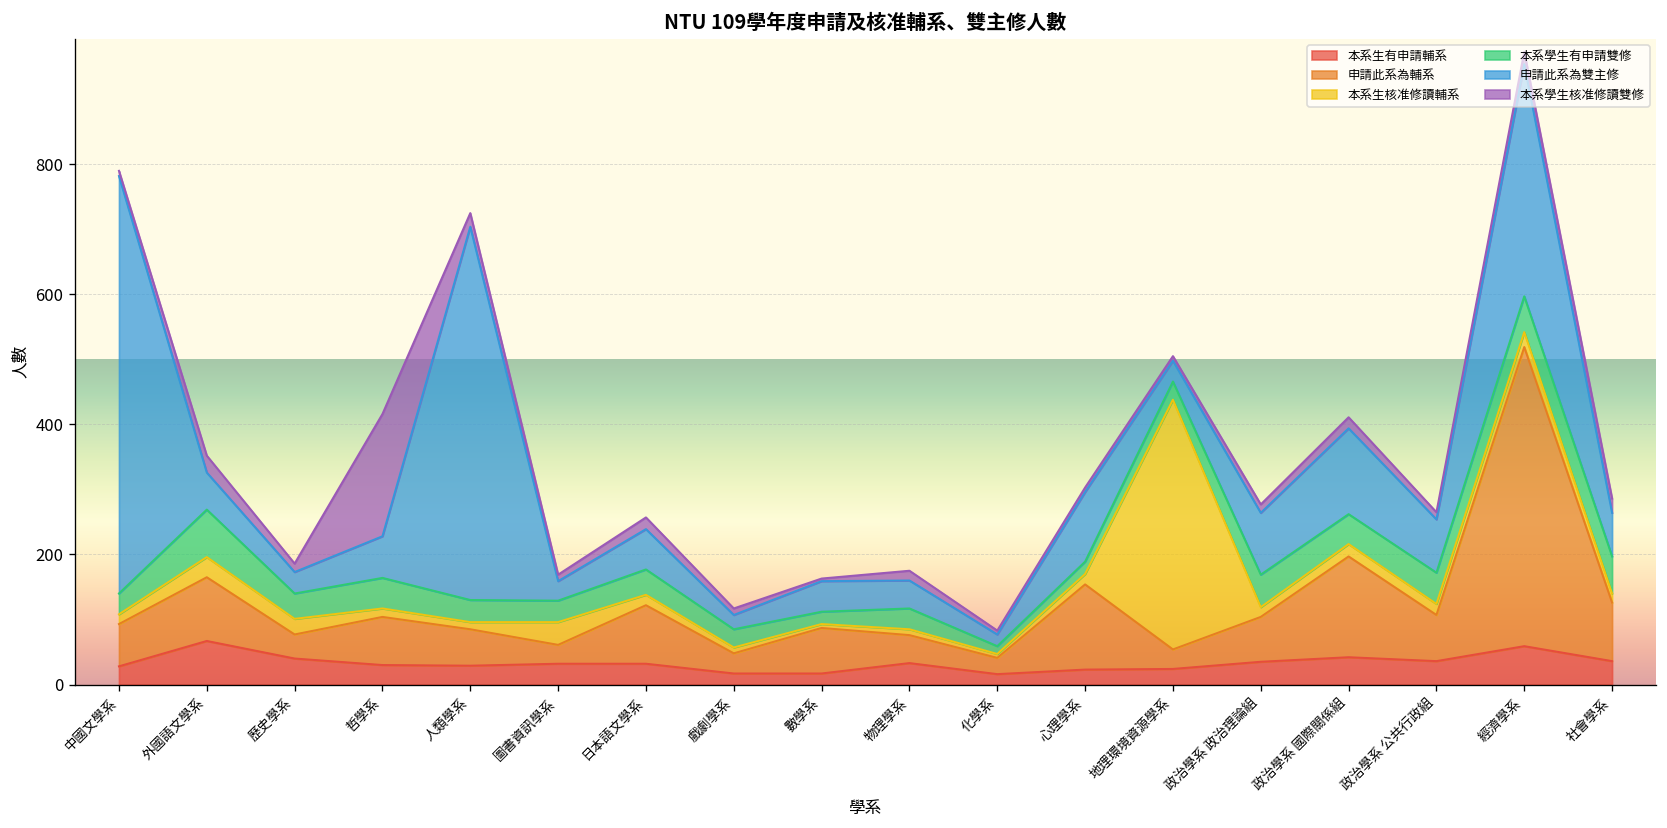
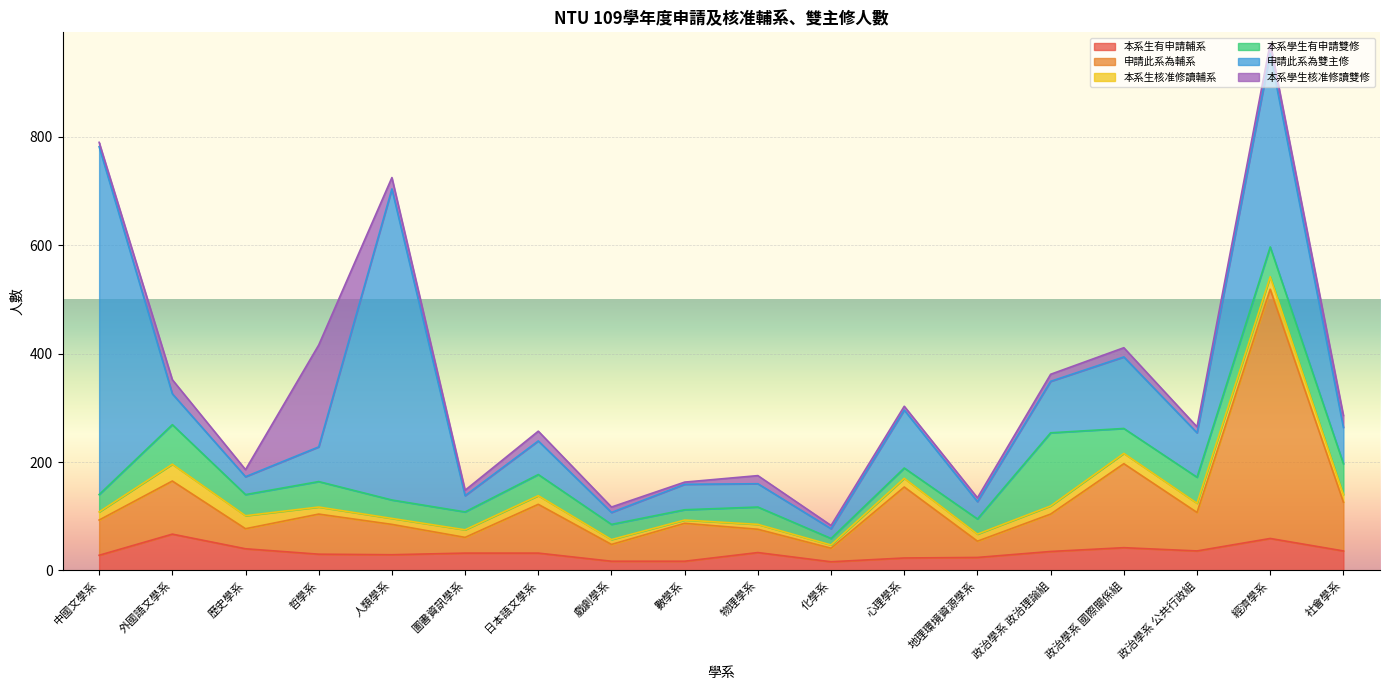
  {
    "本系生核准修讀輔系": {
      "中國文學系": 20,
      "外國語文學系": 30,
      "歷史學系": 20,
      "哲學系": 10,
      "人類學系": 10,
-     "圖書資訊學系": 40,
+     "圖書資訊學系": 10,
      "日本語文學系": 20,
      "戲劇學系": 10,
      "數學系": 10,
      "物理學系": 10,
      "化學系": 10,
      "心理學系": 20,
-     "地理環境資源學系": 380,
+     "地理環境資源學系": 10,
      "政治學系 政治理論組": 20,
      "政治學系 國際關係組": 20,
      "政治學系 公共行政組": 20,
      "經濟學系": 20,
      "社會學系": 10
    },
    "本系學生有申請雙修": {
      "中國文學系": 30,
      "外國語文學系": 70,
      "歷史學系": 40,
      "哲學系": 50,
      "人類學系": 30,
      "圖書資訊學系": 30,
      "日本語文學系": 40,
      "戲劇學系": 30,
      "數學系": 20,
      "物理學系": 30,
      "化學系": 10,
      "心理學系": 20,
      "地理環境資源學系": 30,
-     "政治學系 政治理論組": 50,
+     "政治學系 政治理論組": 140,
      "政治學系 國際關係組": 50,
      "政治學系 公共行政組": 50,
      "經濟學系": 60,
      "社會學系": 60
    },
    "申請此系為雙主修": {
      "中國文學系": 640,
      "外國語文學系": 60,
      "歷史學系": 30,
      "哲學系": 60,
      "人類學系": 570,
      "圖書資訊學系": 30,
      "日本語文學系": 60,
      "戲劇學系": 20,
      "物理學系": 40,
      "化學系": 20,
      "心理學系": 110,
      "地理環境資源學系": 30,
      "政治學系 政治理論組": 100,
      "政治學系 國際關係組": 130,
      "政治學系 公共行政組": 80,
      "社會學系": 70
    },
    "本系學生核准修讀雙修": {
      "中國文學系": 10,
      "外國語文學系": 30,
      "歷史學系": 10,
      "哲學系": 190,
      "人類學系": 20,
      "圖書資訊學系": 10,
      "日本語文學系": 20,
      "戲劇學系": 10,
      "物理學系": 20,
      "化學系": 10,
      "心理學系": 10,
      "地理環境資源學系": 10,
      "政治學系 政治理論組": 10,
      "政治學系 國際關係組": 20,
      "政治學系 公共行政組": 10,
      "社會學系": 20
    }
  }
